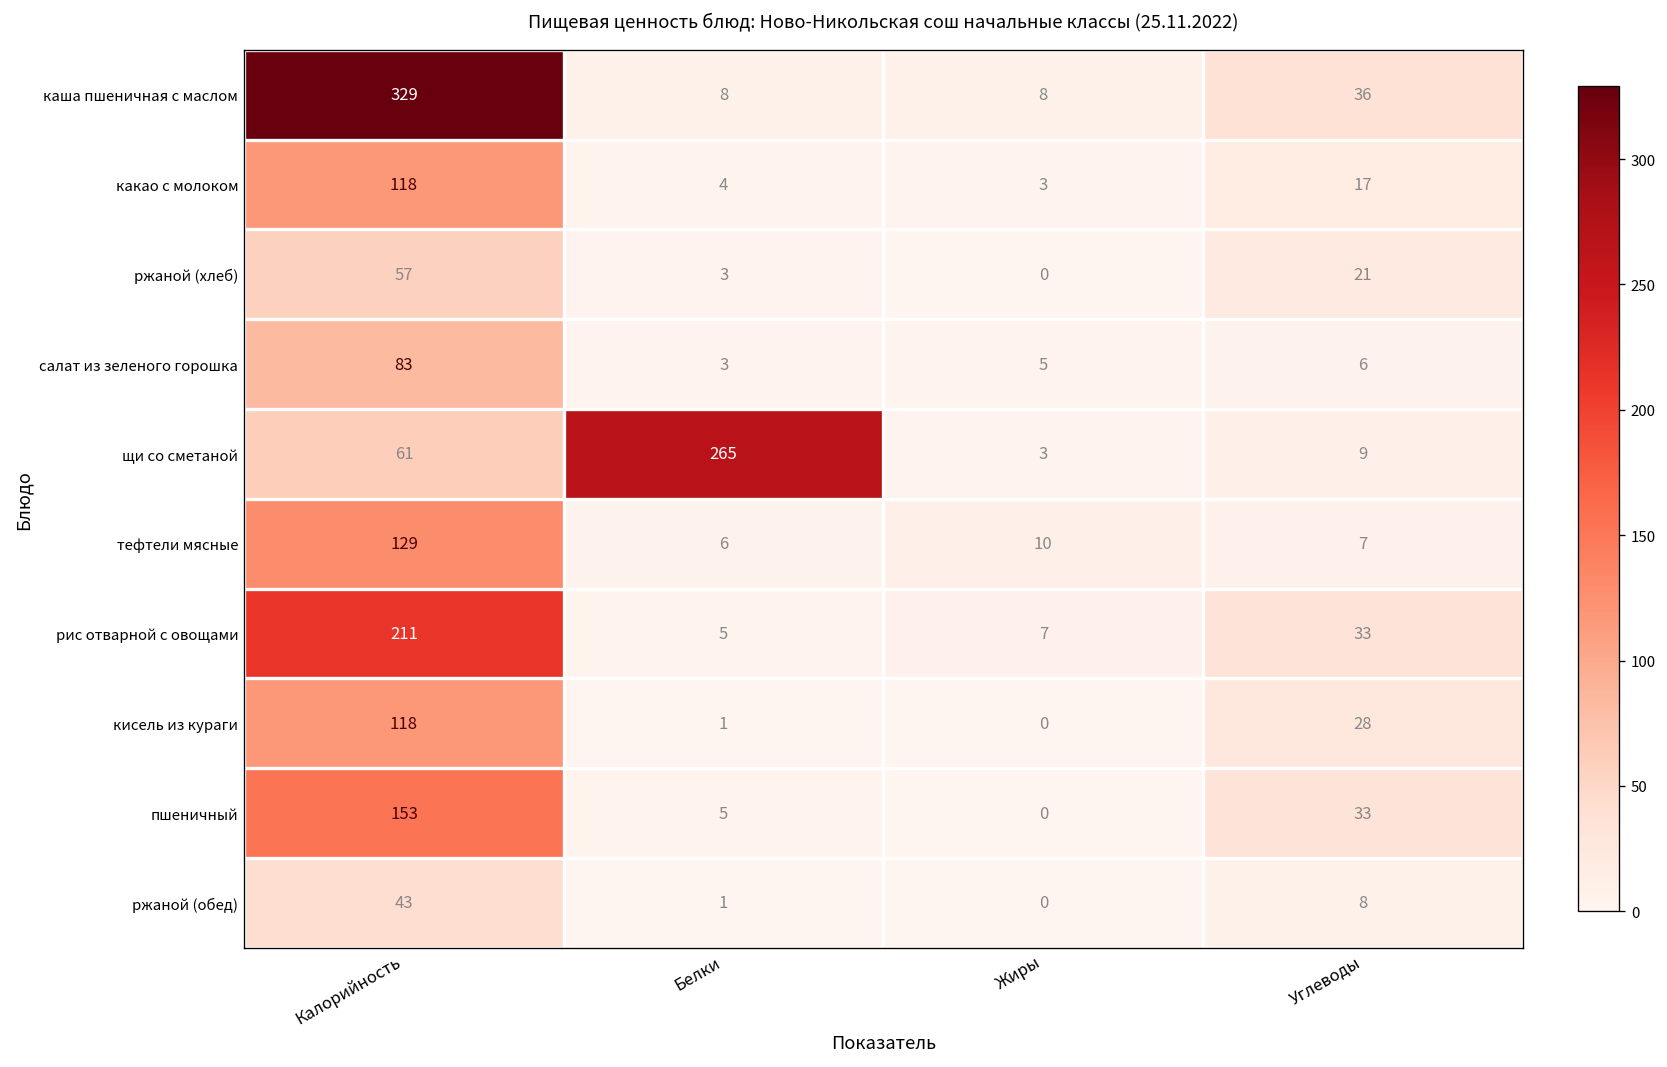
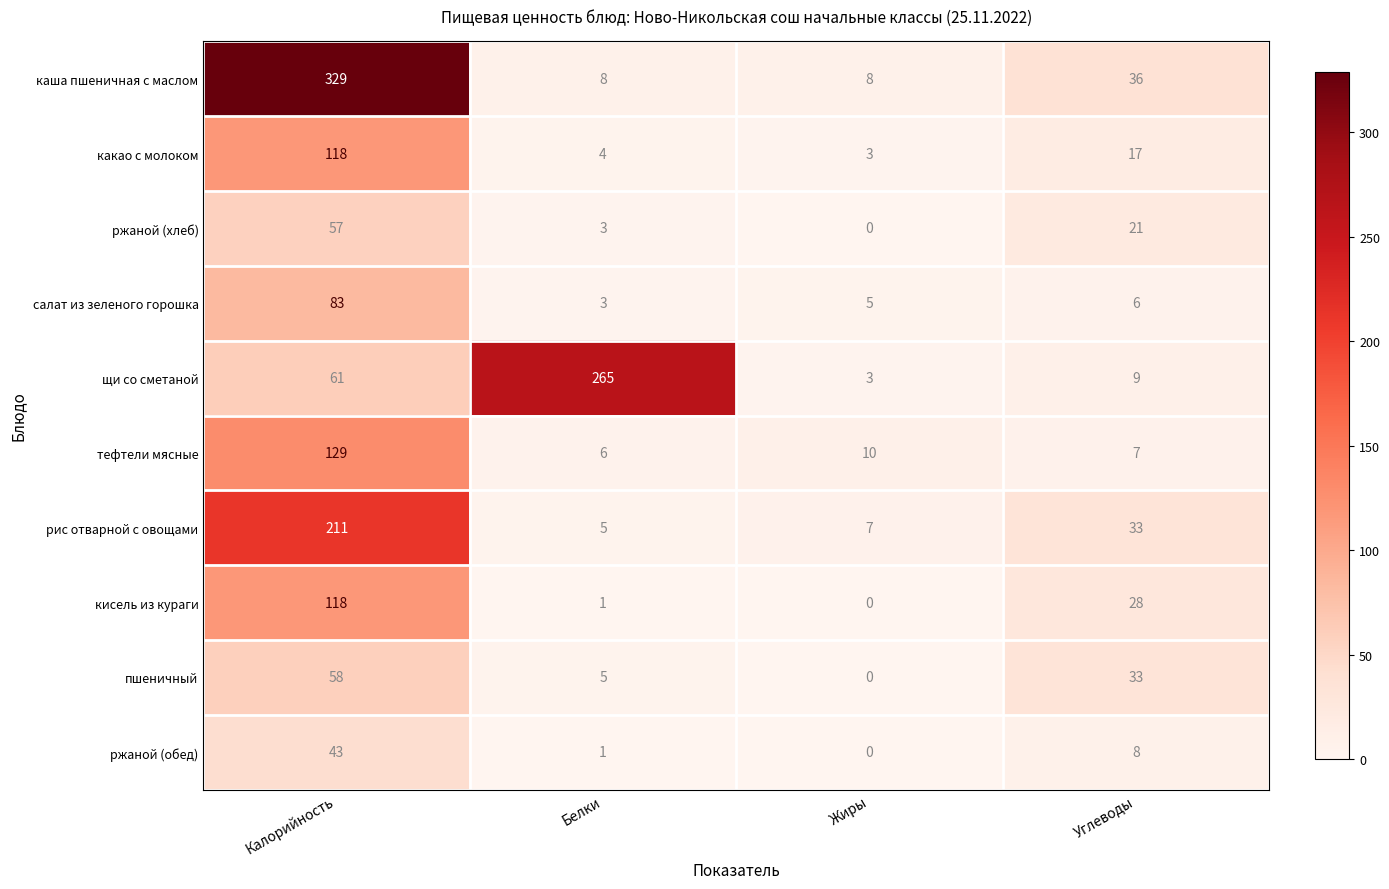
  {
    "каша пшеничная с маслом": {
      "Калорийность": 329,
      "Белки": 8,
      "Жиры": 8,
      "Углеводы": 36
    },
    "какао с молоком": {
      "Калорийность": 118,
      "Белки": 4,
      "Жиры": 3,
      "Углеводы": 17
    },
    "ржаной (хлеб)": {
      "Калорийность": 57,
      "Белки": 3,
      "Жиры": 0,
      "Углеводы": 21
    },
    "салат из зеленого горошка": {
      "Калорийность": 83,
      "Белки": 3,
      "Жиры": 5,
      "Углеводы": 6
    },
    "щи со сметаной": {
      "Калорийность": 61,
      "Белки": 265,
      "Жиры": 3,
      "Углеводы": 9
    },
    "тефтели мясные": {
      "Калорийность": 129,
      "Белки": 6,
      "Жиры": 10,
      "Углеводы": 7
    },
    "рис отварной с овощами": {
      "Калорийность": 211,
      "Белки": 5,
      "Жиры": 7,
      "Углеводы": 33
    },
    "кисель из кураги": {
      "Калорийность": 118,
      "Белки": 1,
      "Жиры": 0,
      "Углеводы": 28
    },
    "пшеничный": {
-     "Калорийность": 153,
+     "Калорийность": 58,
      "Белки": 5,
      "Жиры": 0,
      "Углеводы": 33
    },
    "ржаной (обед)": {
      "Калорийность": 43,
      "Белки": 1,
      "Жиры": 0,
      "Углеводы": 8
    }
  }
